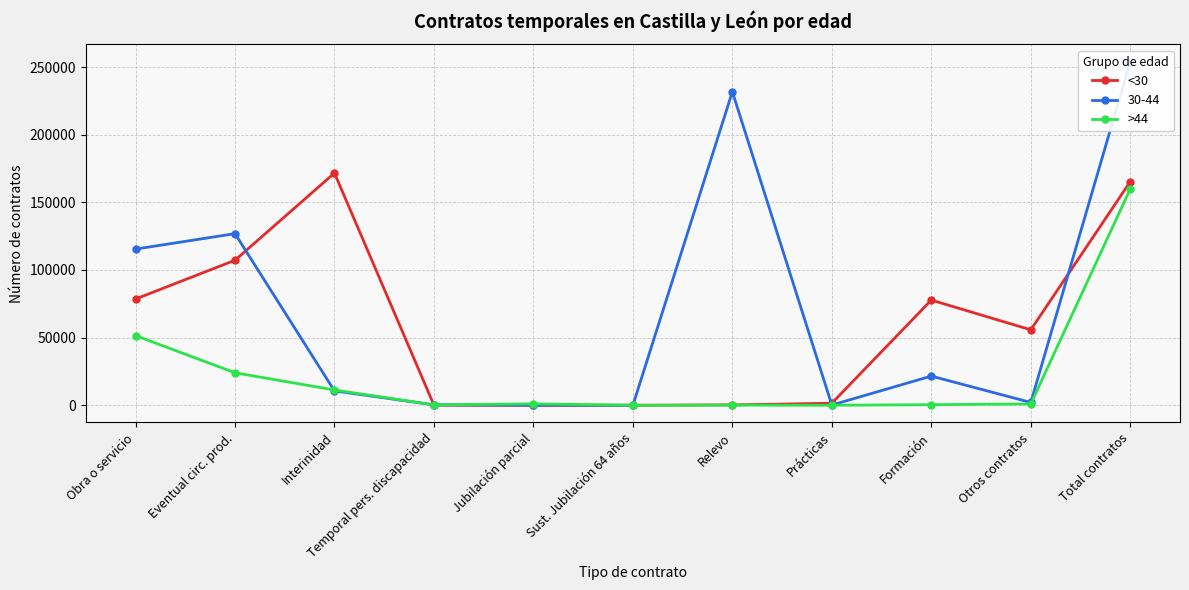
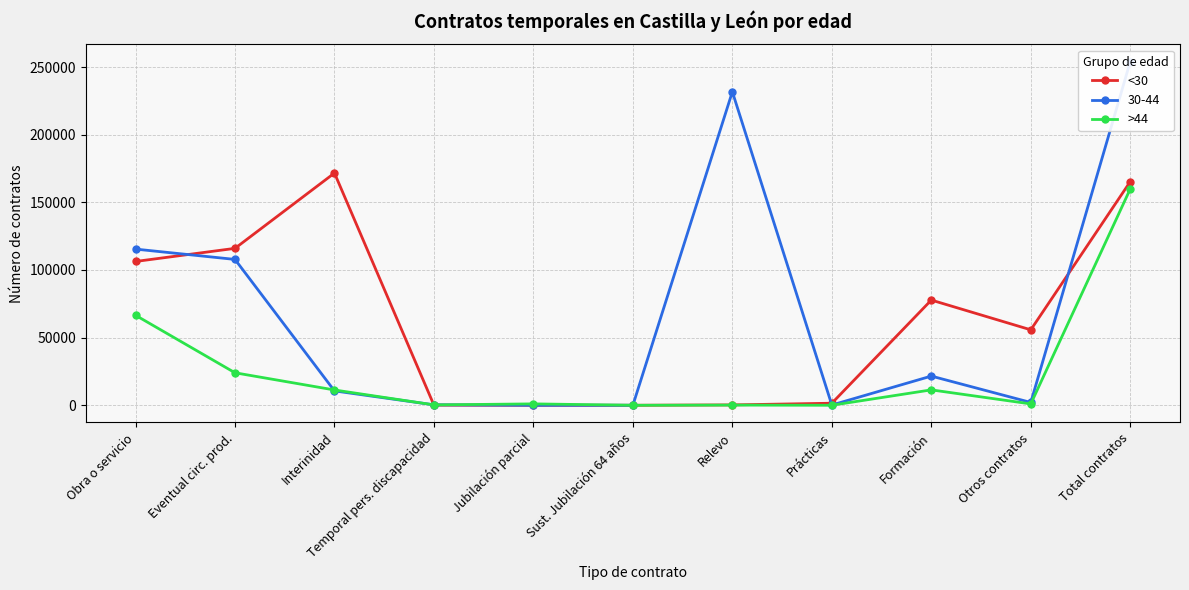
  {
    "<30": {
-     "Obra o servicio": 79000,
-     "Eventual circ. prod.": 107000,
+     "Obra o servicio": 106000,
+     "Eventual circ. prod.": 116000,
      "Interinidad": 172000,
      "Formación": 78000,
      "Otros contratos": 56000,
      "Total contratos": 165000
    },
    "30-44": {
      "Obra o servicio": 115000,
-     "Eventual circ. prod.": 127000,
+     "Eventual circ. prod.": 108000,
      "Relevo": 232000,
      "Formación": 22000
    },
    ">44": {
-     "Obra o servicio": 52000,
+     "Obra o servicio": 67000,
      "Eventual circ. prod.": 24000,
-     "Formación": 0,
+     "Formación": 11000,
      "Total contratos": 160000
    }
  }
